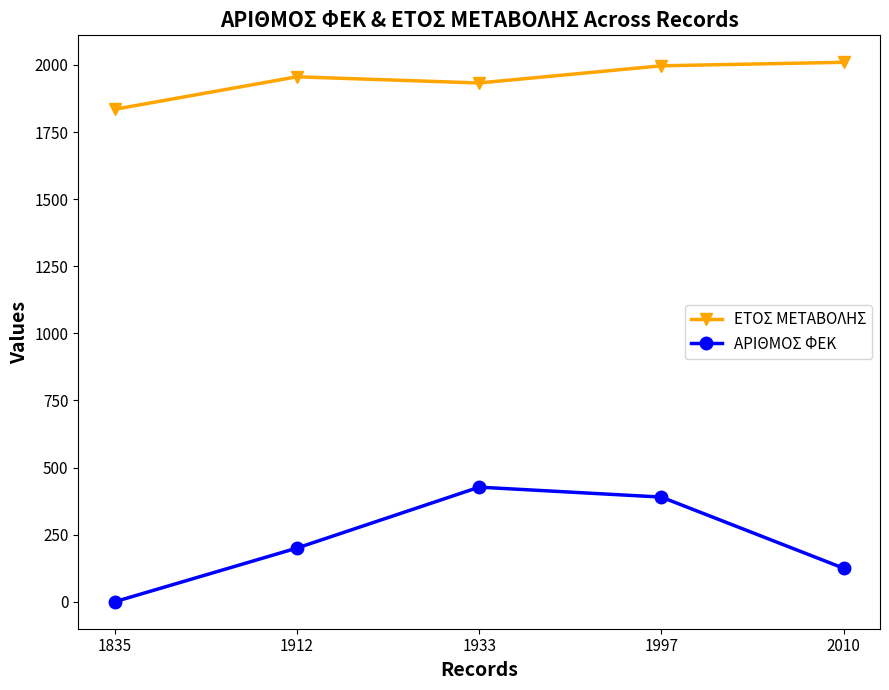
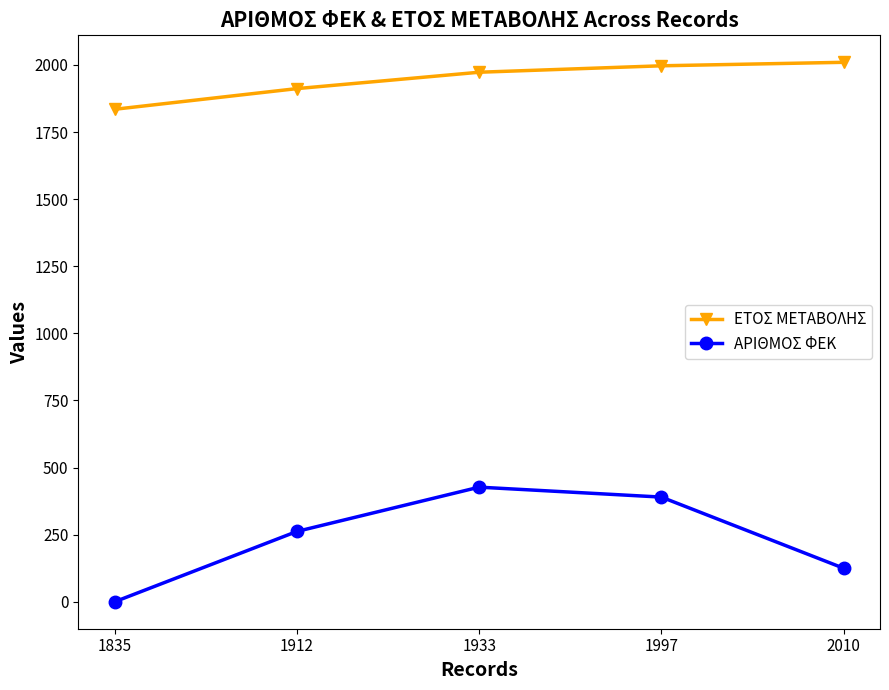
  {
    "ΕΤΟΣ ΜΕΤΑΒΟΛΗΣ": {
      "1835": 1840,
-     "1912": 1960,
-     "1933": 1930,
+     "1912": 1910,
+     "1933": 1970,
      "1997": 2000,
      "2010": 2010
    },
    "ΑΡΙΘΜΟΣ ΦΕΚ": {
      "1835": 0,
-     "1912": 200,
+     "1912": 260,
      "1933": 430,
      "1997": 390,
      "2010": 130
    }
  }
